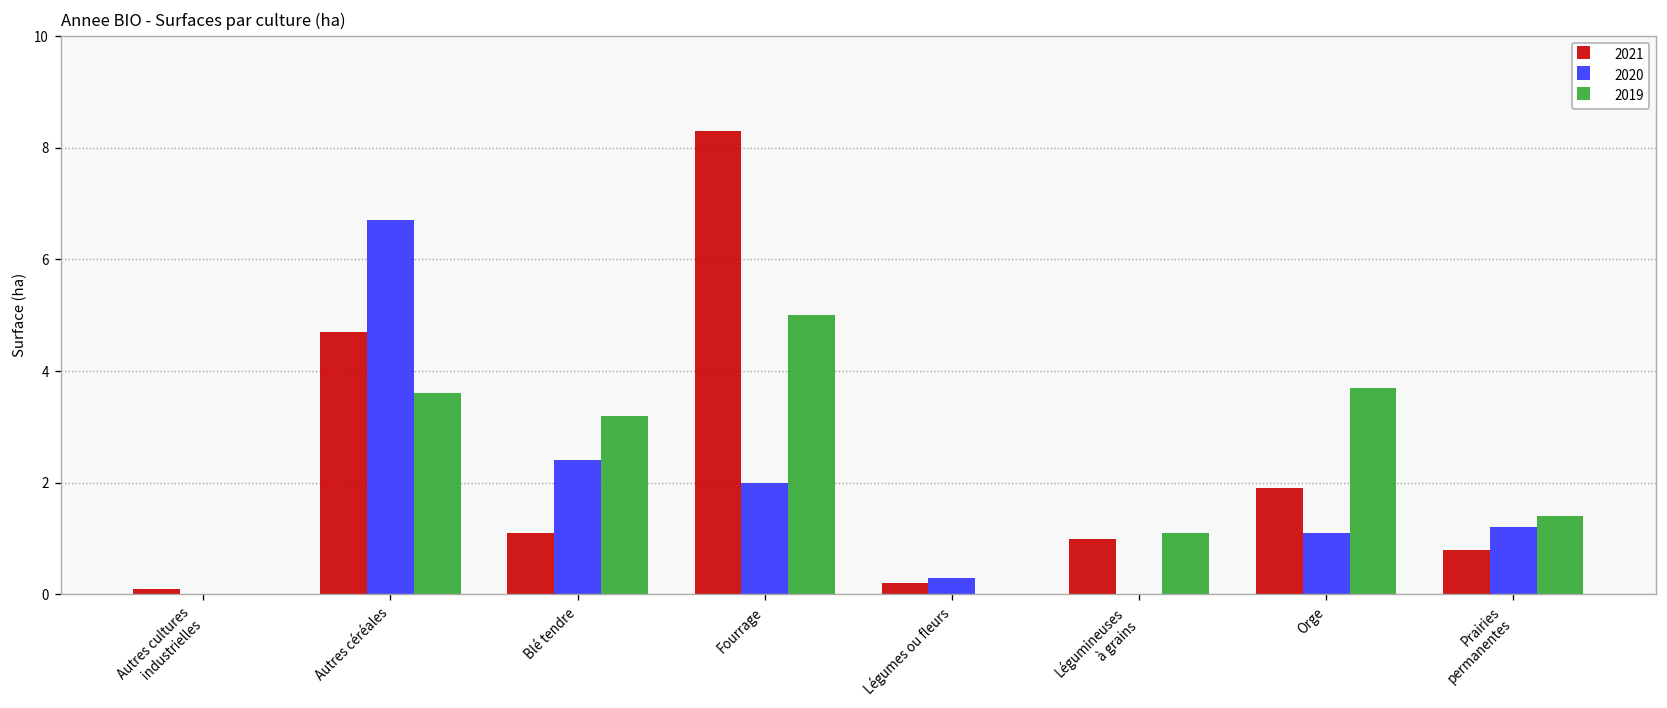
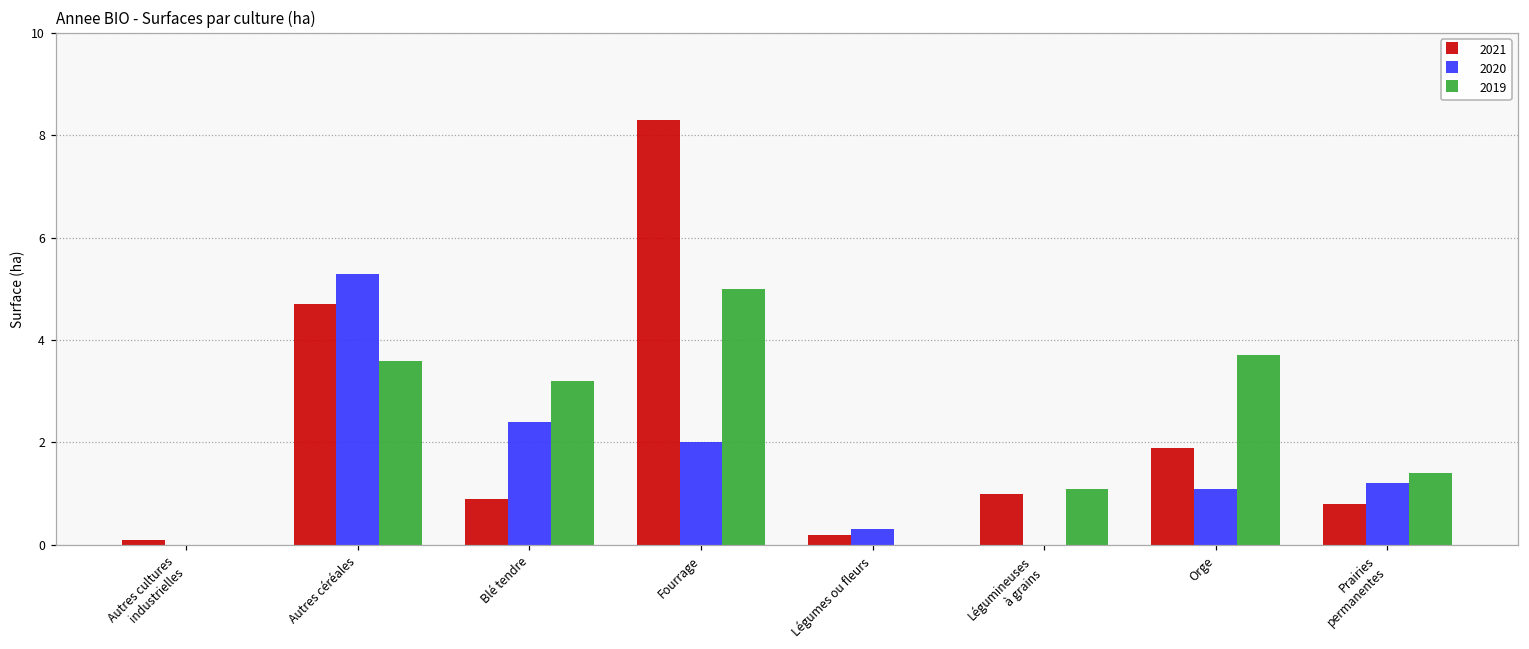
  {
    "2021": {
      "Autres cultures industrielles": 0.1,
      "Autres céréales": 4.7,
-     "Blé tendre": 1.1,
+     "Blé tendre": 0.9,
      "Fourrage": 8.3,
      "Légumes ou fleurs": 0.2,
      "Légumineuses à grains": 1.0,
      "Orge": 1.9,
      "Prairies permanentes": 0.8
    },
    "2020": {
      "Autres cultures industrielles": 0.0,
-     "Autres céréales": 6.7,
+     "Autres céréales": 5.3,
      "Blé tendre": 2.4,
      "Fourrage": 2.0,
      "Légumes ou fleurs": 0.3,
      "Légumineuses à grains": 0.0,
      "Orge": 1.1,
      "Prairies permanentes": 1.2
    },
    "2019": {
      "Autres cultures industrielles": 0.0,
      "Autres céréales": 3.6,
      "Blé tendre": 3.2,
      "Fourrage": 5.0,
      "Légumes ou fleurs": 0.0,
      "Légumineuses à grains": 1.1,
      "Orge": 3.7,
      "Prairies permanentes": 1.4
    }
  }
